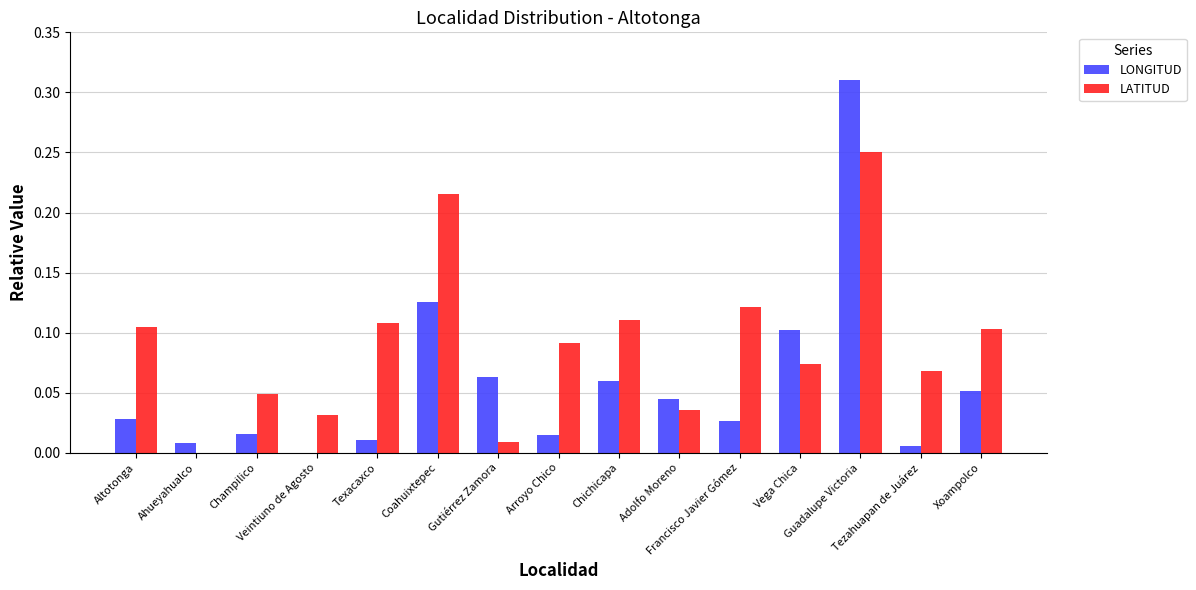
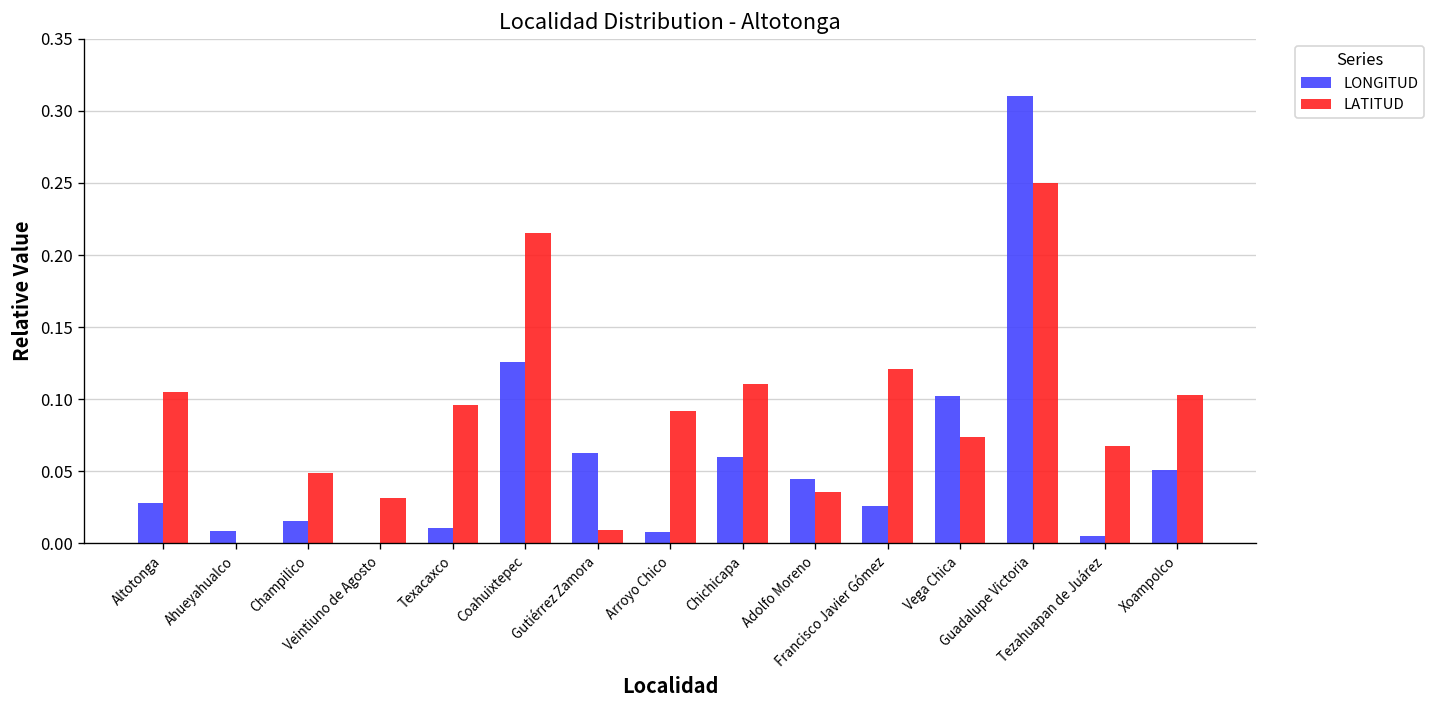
  {
    "LONGITUD": {
      "Altotonga": 0.028,
      "Ahueyahualco": 0.008,
      "Champilico": 0.016,
      "Veintiuno de Agosto": 0.000,
      "Texacaxco": 0.011,
      "Coahuixtepec": 0.126,
      "Gutiérrez Zamora": 0.063,
-     "Arroyo Chico": 0.015,
+     "Arroyo Chico": 0.008,
      "Chichicapa": 0.060,
      "Adolfo Moreno": 0.044,
      "Francisco Javier Gómez": 0.026,
      "Vega Chica": 0.102,
      "Guadalupe Victoria": 0.310,
      "Tezahuapan de Juárez": 0.005,
      "Xoampolco": 0.051
    },
    "LATITUD": {
      "Altotonga": 0.105,
      "Ahueyahualco": 0.000,
      "Champilico": 0.049,
      "Veintiuno de Agosto": 0.031,
-     "Texacaxco": 0.108,
+     "Texacaxco": 0.096,
      "Coahuixtepec": 0.216,
      "Gutiérrez Zamora": 0.009,
      "Arroyo Chico": 0.092,
      "Chichicapa": 0.111,
      "Adolfo Moreno": 0.036,
      "Francisco Javier Gómez": 0.121,
      "Vega Chica": 0.074,
      "Guadalupe Victoria": 0.250,
      "Tezahuapan de Juárez": 0.068,
      "Xoampolco": 0.103
    }
  }
